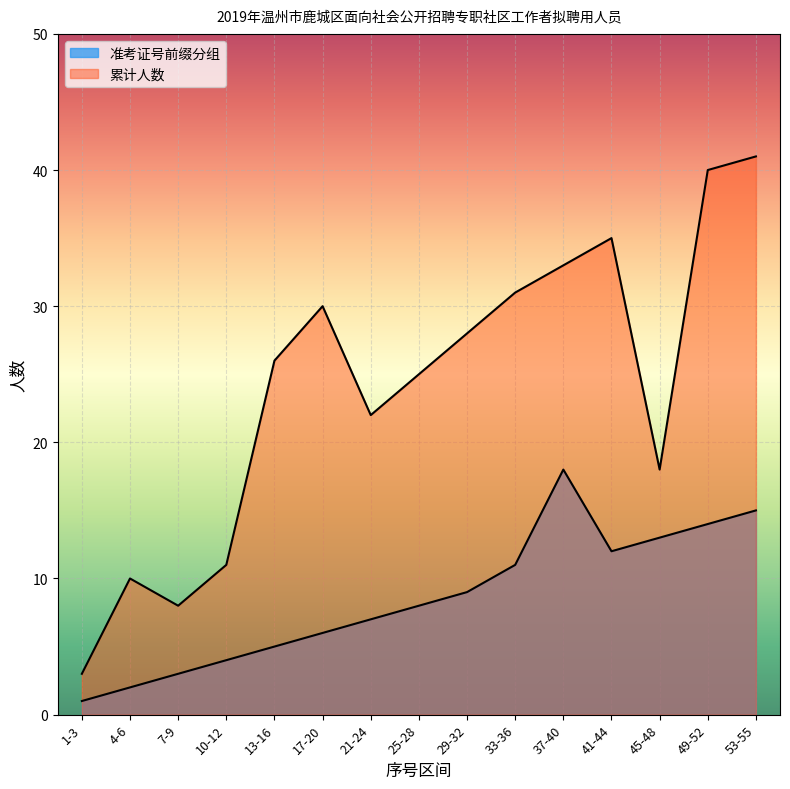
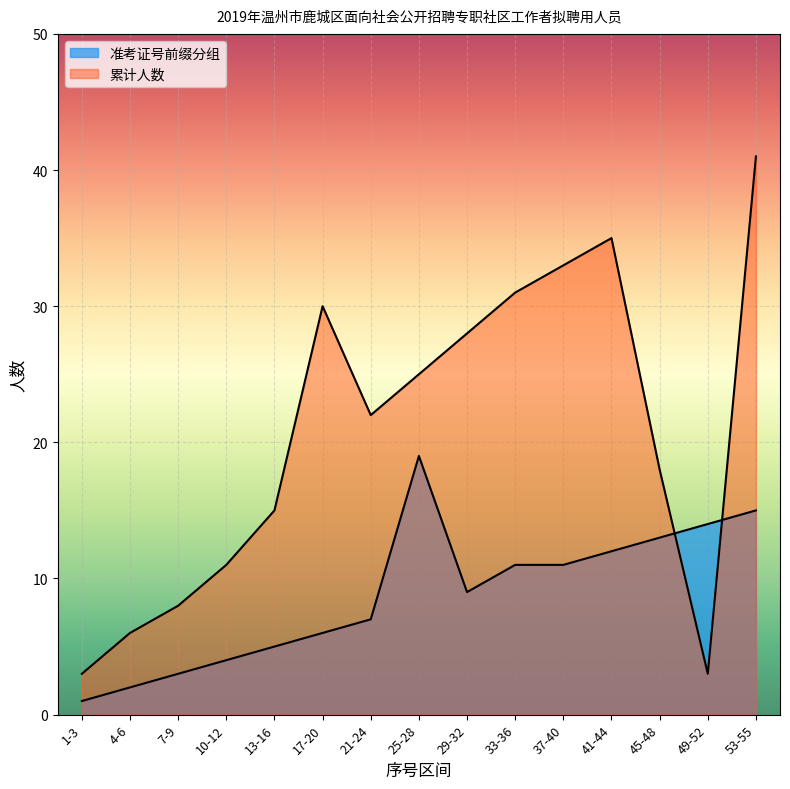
  {
    "准考证号前缀分组": {
      "1-3": 1,
      "4-6": 2,
      "7-9": 3,
      "10-12": 4,
      "13-16": 5,
      "17-20": 6,
      "21-24": 7,
-     "25-28": 8,
+     "25-28": 19,
      "29-32": 9,
      "33-36": 11,
-     "37-40": 18,
+     "37-40": 11,
      "41-44": 12,
      "45-48": 13,
      "49-52": 14,
      "53-55": 15
    },
    "累计人数": {
      "1-3": 3,
-     "4-6": 10,
+     "4-6": 6,
      "7-9": 8,
      "10-12": 11,
-     "13-16": 26,
+     "13-16": 15,
      "17-20": 30,
      "21-24": 22,
      "25-28": 25,
      "29-32": 28,
      "33-36": 31,
      "37-40": 33,
      "41-44": 35,
      "45-48": 18,
-     "49-52": 40,
+     "49-52": 3,
      "53-55": 41
    }
  }
